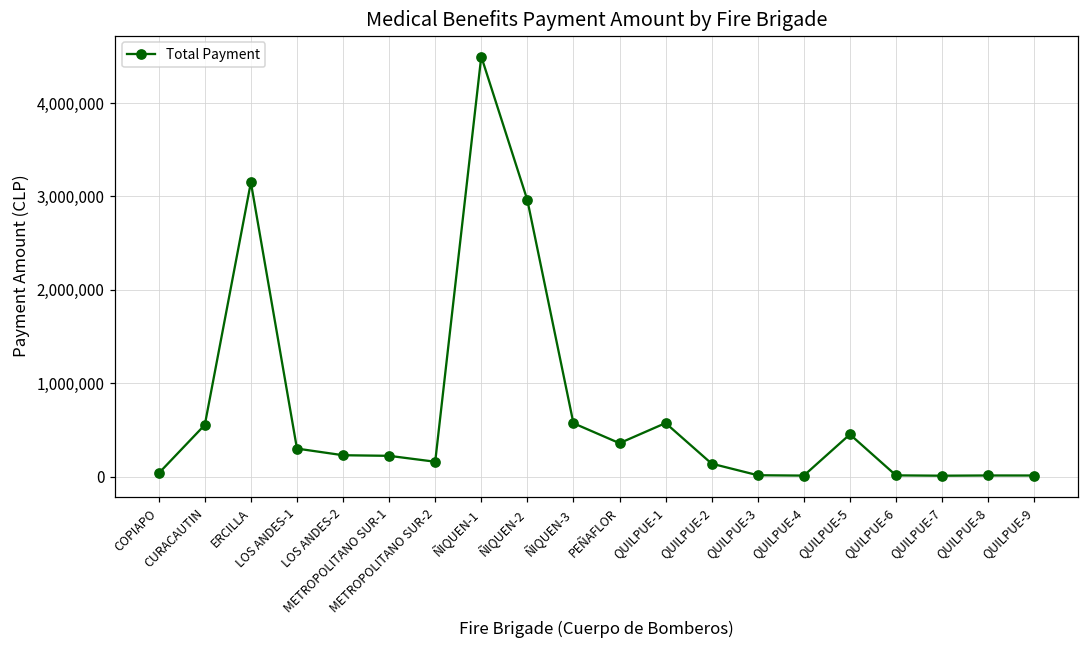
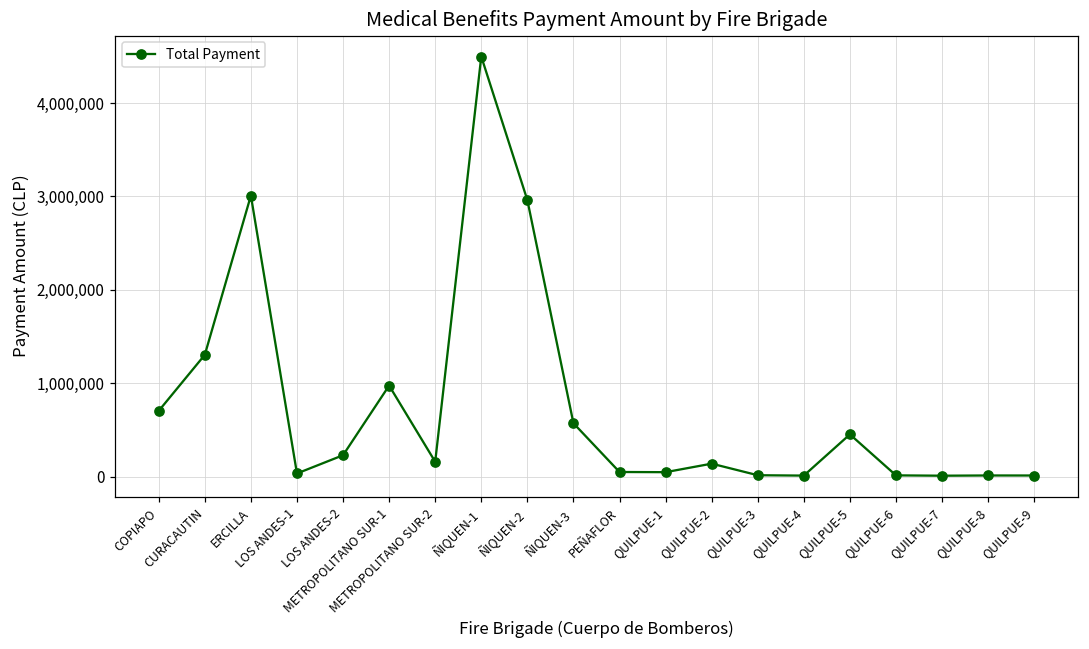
  {
-   "COPIAPO": "0",
-   "CURACAUTIN": "600,000",
-   "ERCILLA": "3,200,000",
-   "LOS ANDES-1": "300,000",
+   "COPIAPO": "700,000",
+   "CURACAUTIN": "1,300,000",
+   "ERCILLA": "3,000,000",
+   "LOS ANDES-1": "0",
    "LOS ANDES-2": "200,000",
-   "METROPOLITANO SUR-1": "200,000",
+   "METROPOLITANO SUR-1": "1,000,000",
    "METROPOLITANO SUR-2": "200,000",
    "ÑIQUEN-1": "4,500,000",
    "ÑIQUEN-2": "3,000,000",
    "ÑIQUEN-3": "600,000",
-   "PEÑAFLOR": "400,000",
-   "QUILPUE-1": "600,000",
+   "PEÑAFLOR": "0",
+   "QUILPUE-1": "0",
    "QUILPUE-2": "100,000",
    "QUILPUE-3": "0",
    "QUILPUE-4": "0",
    "QUILPUE-5": "500,000",
    "QUILPUE-6": "0",
    "QUILPUE-7": "0",
    "QUILPUE-8": "0",
    "QUILPUE-9": "0"
  }
